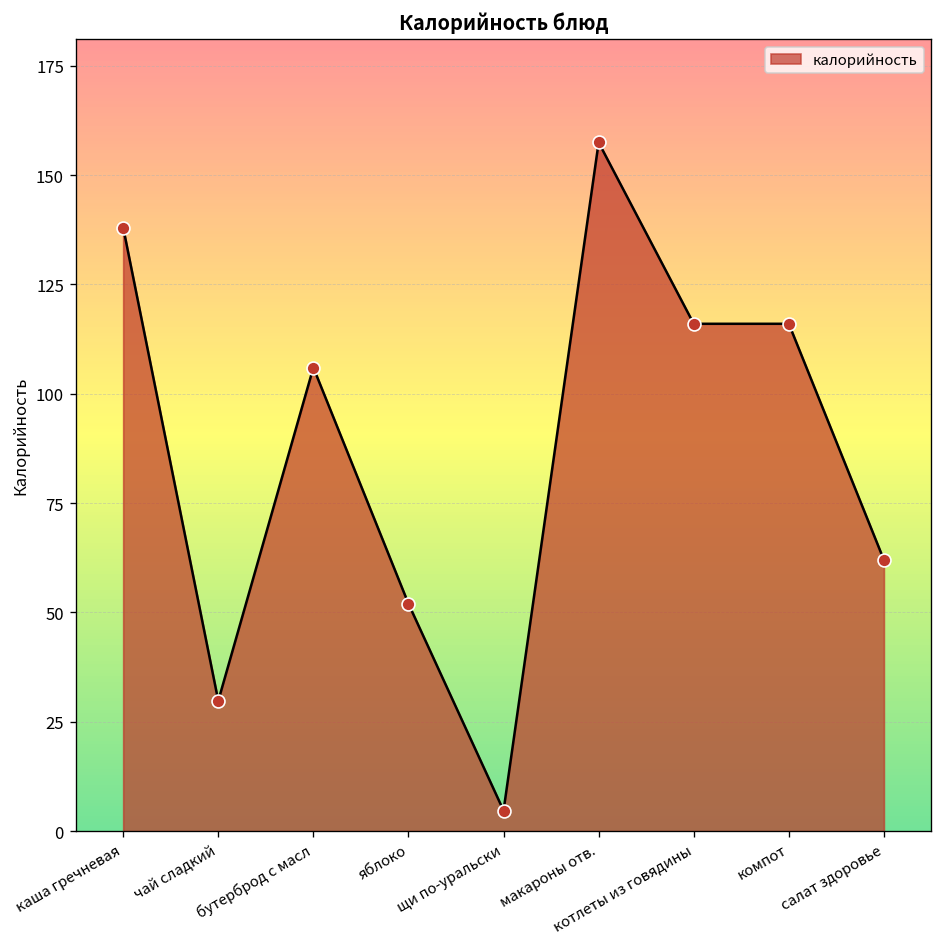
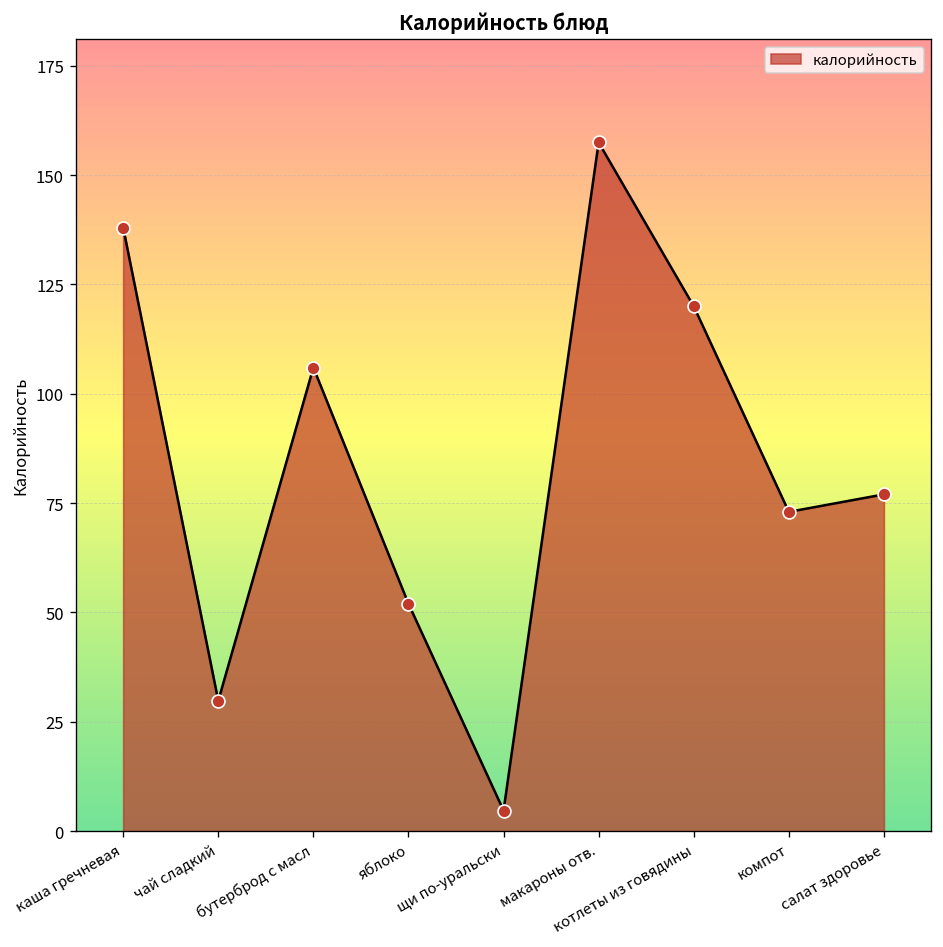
  {
    "каша гречневая": 138,
    "чай сладкий": 30,
    "бутерброд с масл": 106,
    "яблоко": 52,
    "щи по-уральски": 5,
    "макароны отв.": 157,
-   "котлеты из говядины": 116,
-   "компот": 116,
-   "салат здоровье": 62
+   "котлеты из говядины": 120,
+   "компот": 73,
+   "салат здоровье": 77
  }
